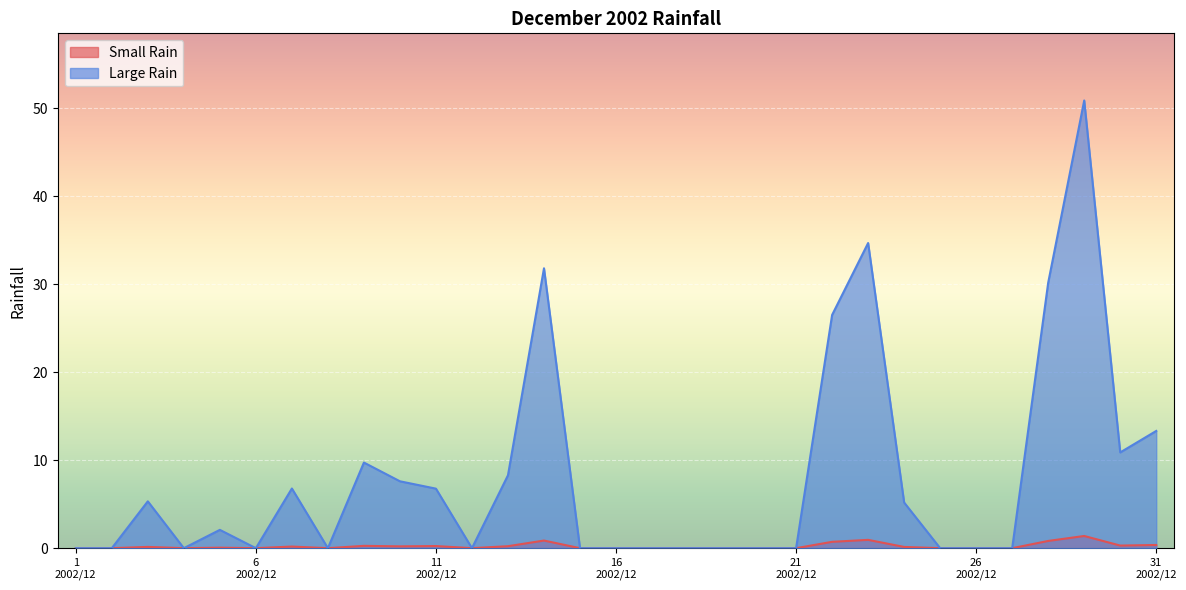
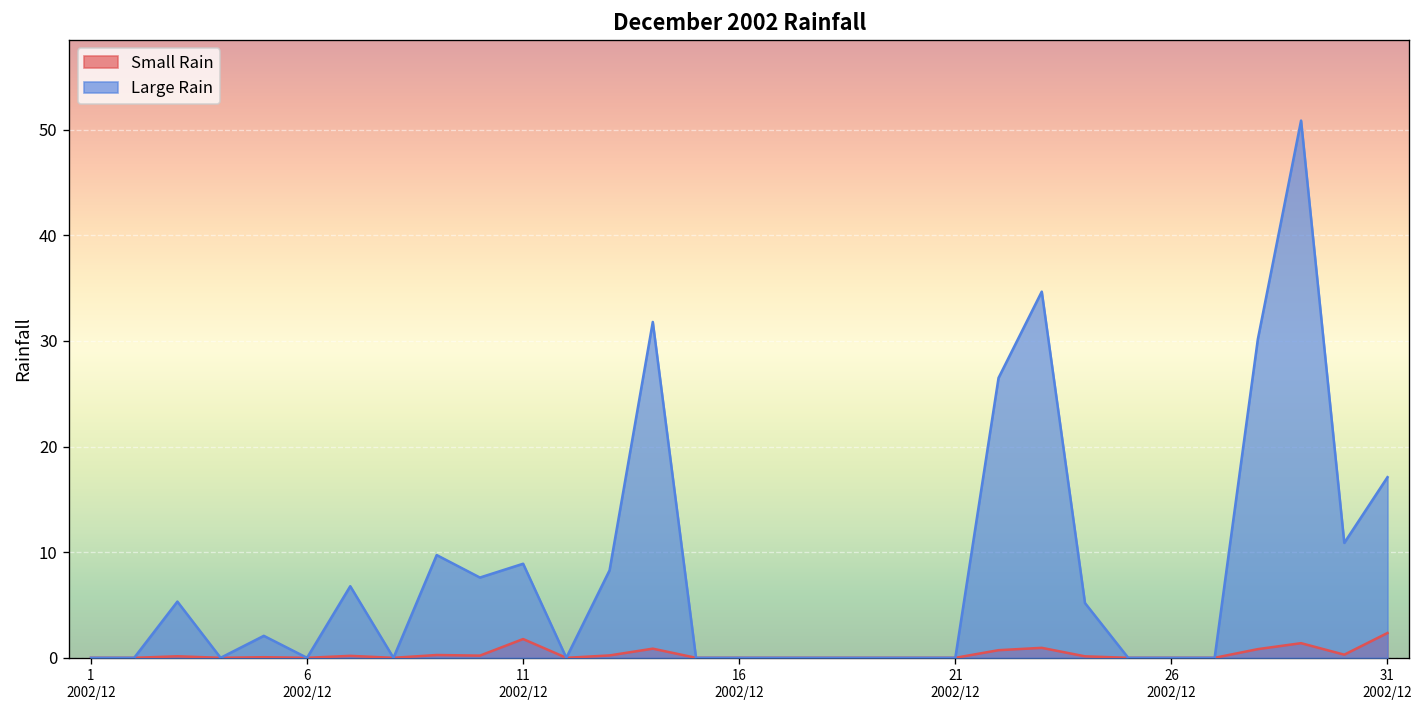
  {
    "Small Rain": {
-     "11 2002/12": 0,
-     "31 2002/12": 0
+     "11 2002/12": 2,
+     "31 2002/12": 2
    },
    "Large Rain": {
-     "11 2002/12": 7,
-     "31 2002/12": 13
+     "11 2002/12": 9,
+     "31 2002/12": 17
    }
  }
